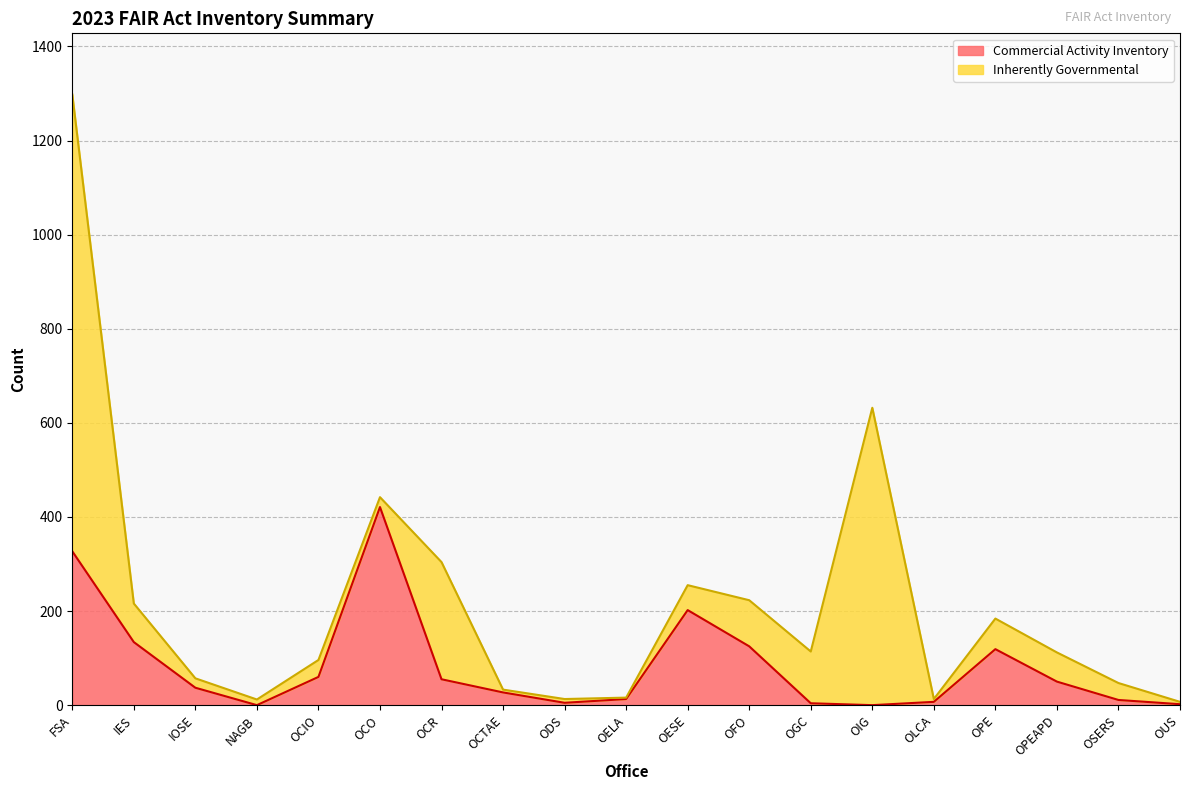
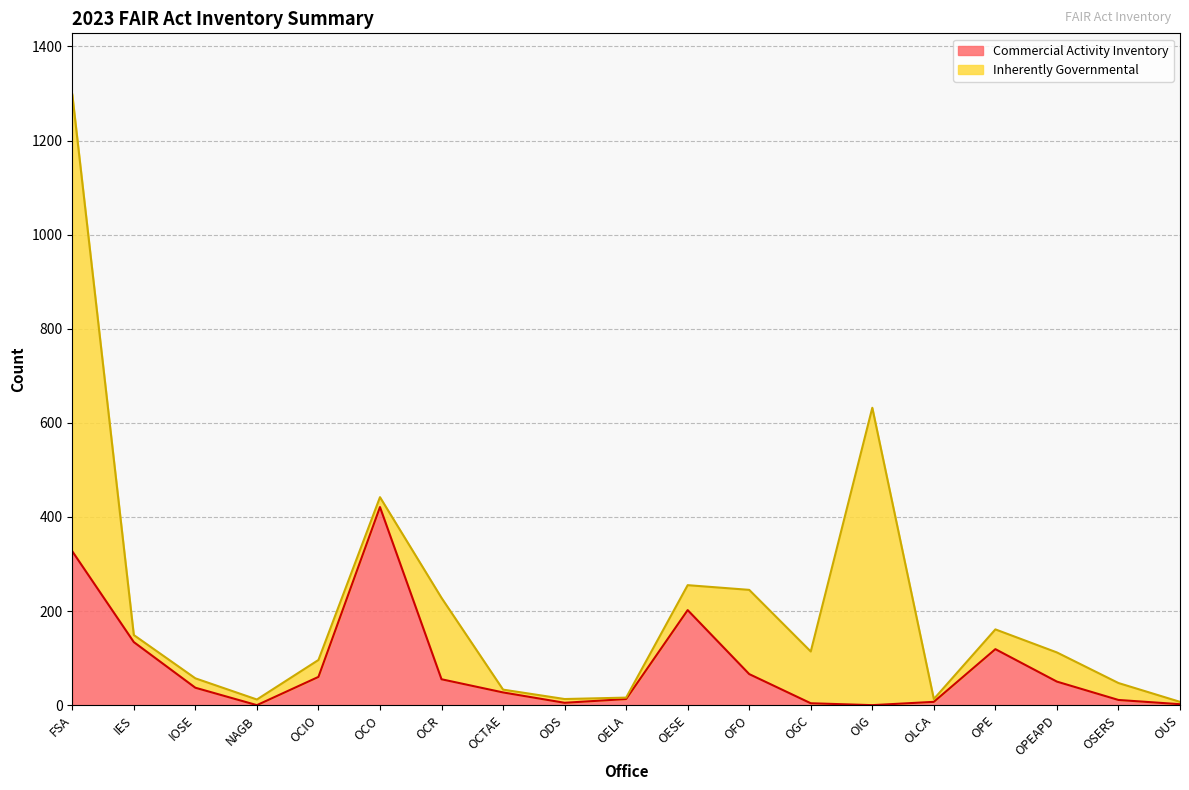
  {
    "Commercial Activity Inventory": {
      "FSA": 330,
      "IES": 130,
      "IOSE": 40,
      "NAGB": 0,
      "OCIO": 60,
      "OCO": 420,
      "OCR": 60,
      "OCTAE": 30,
      "ODS": 10,
      "OESE": 200,
-     "OFO": 130,
+     "OFO": 70,
      "OGC": 0,
      "OIG": 0,
      "OLCA": 10,
      "OPE": 120,
      "OPEAPD": 50,
      "OSERS": 10
    },
    "Inherently Governmental": {
      "FSA": 970,
-     "IES": 80,
+     "IES": 20,
      "IOSE": 20,
      "NAGB": 10,
      "OCIO": 40,
      "OCO": 20,
-     "OCR": 250,
+     "OCR": 170,
      "OCTAE": 10,
      "ODS": 10,
      "OESE": 50,
-     "OFO": 100,
+     "OFO": 180,
      "OGC": 110,
      "OIG": 630,
      "OLCA": 10,
-     "OPE": 70,
+     "OPE": 40,
      "OPEAPD": 60,
      "OSERS": 40
    }
  }
